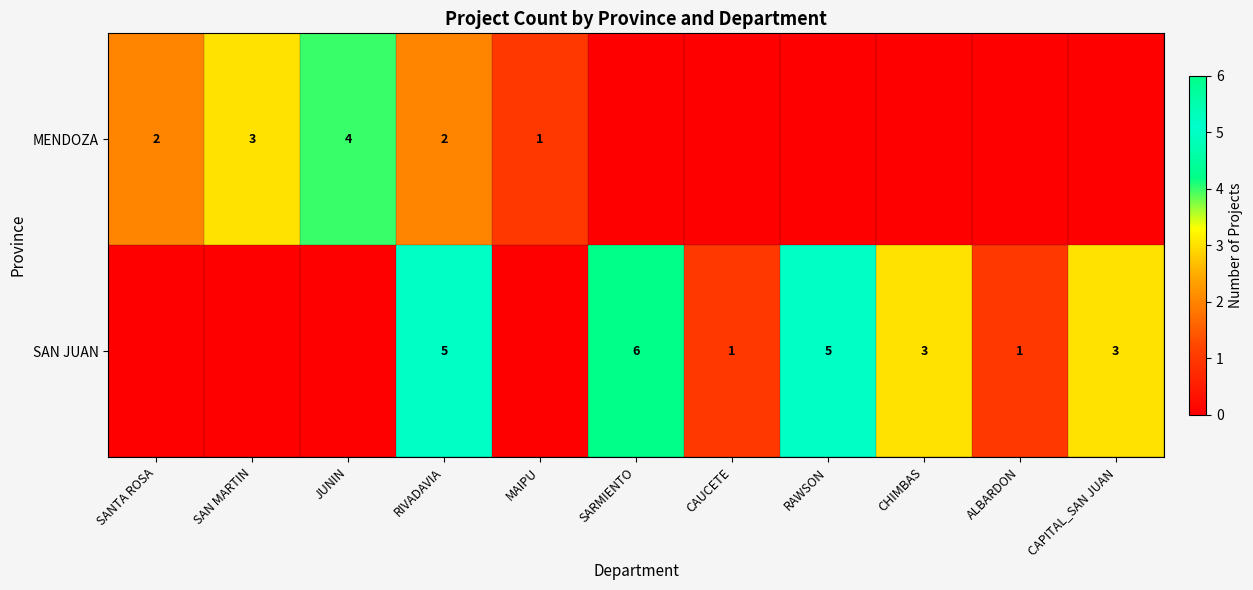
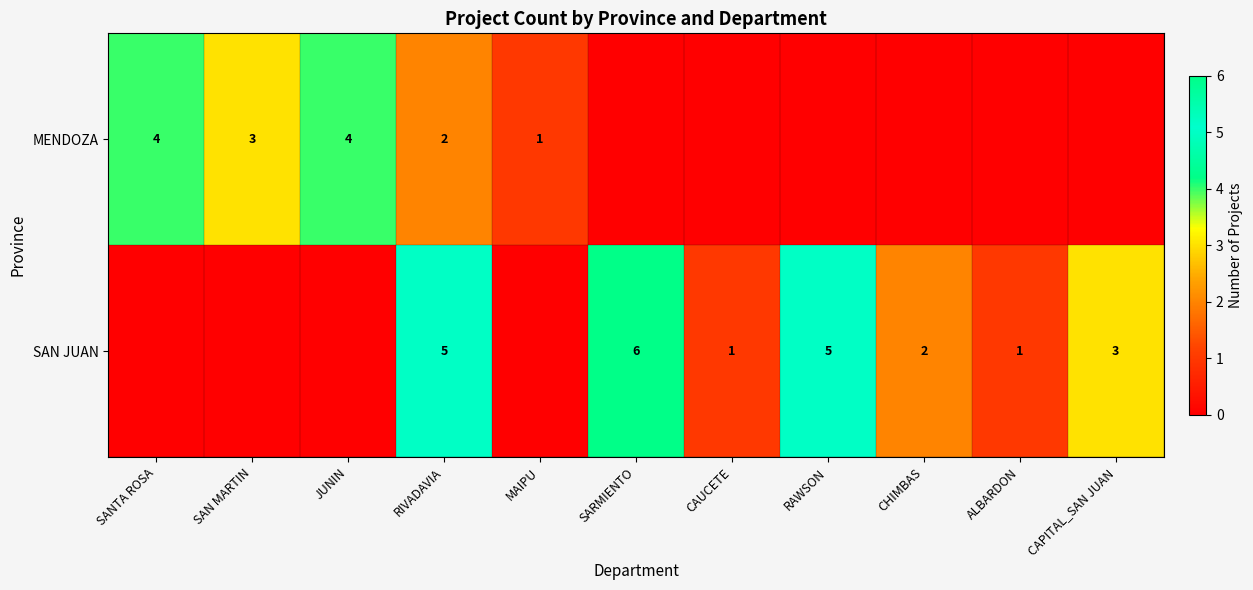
  {
    "MENDOZA": {
-     "SANTA ROSA": 2,
+     "SANTA ROSA": 4,
      "SAN MARTIN": 3,
      "JUNIN": 4,
      "RIVADAVIA": 2,
      "MAIPU": 1
    },
    "SAN JUAN": {
      "RIVADAVIA": 5,
      "SARMIENTO": 6,
      "CAUCETE": 1,
      "RAWSON": 5,
-     "CHIMBAS": 3,
+     "CHIMBAS": 2,
      "ALBARDON": 1,
      "CAPITAL_SAN JUAN": 3
    }
  }
